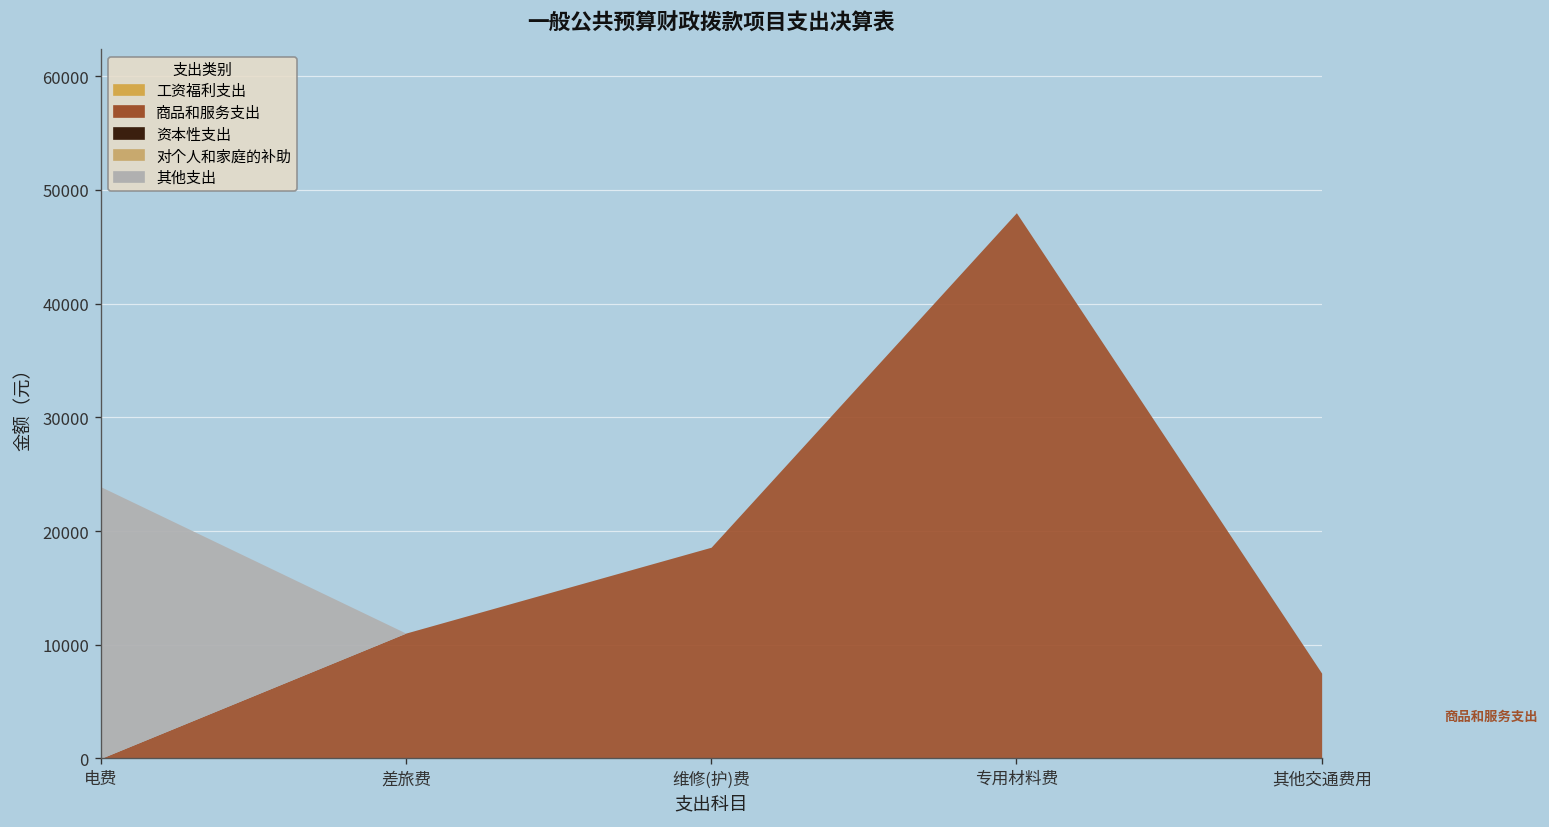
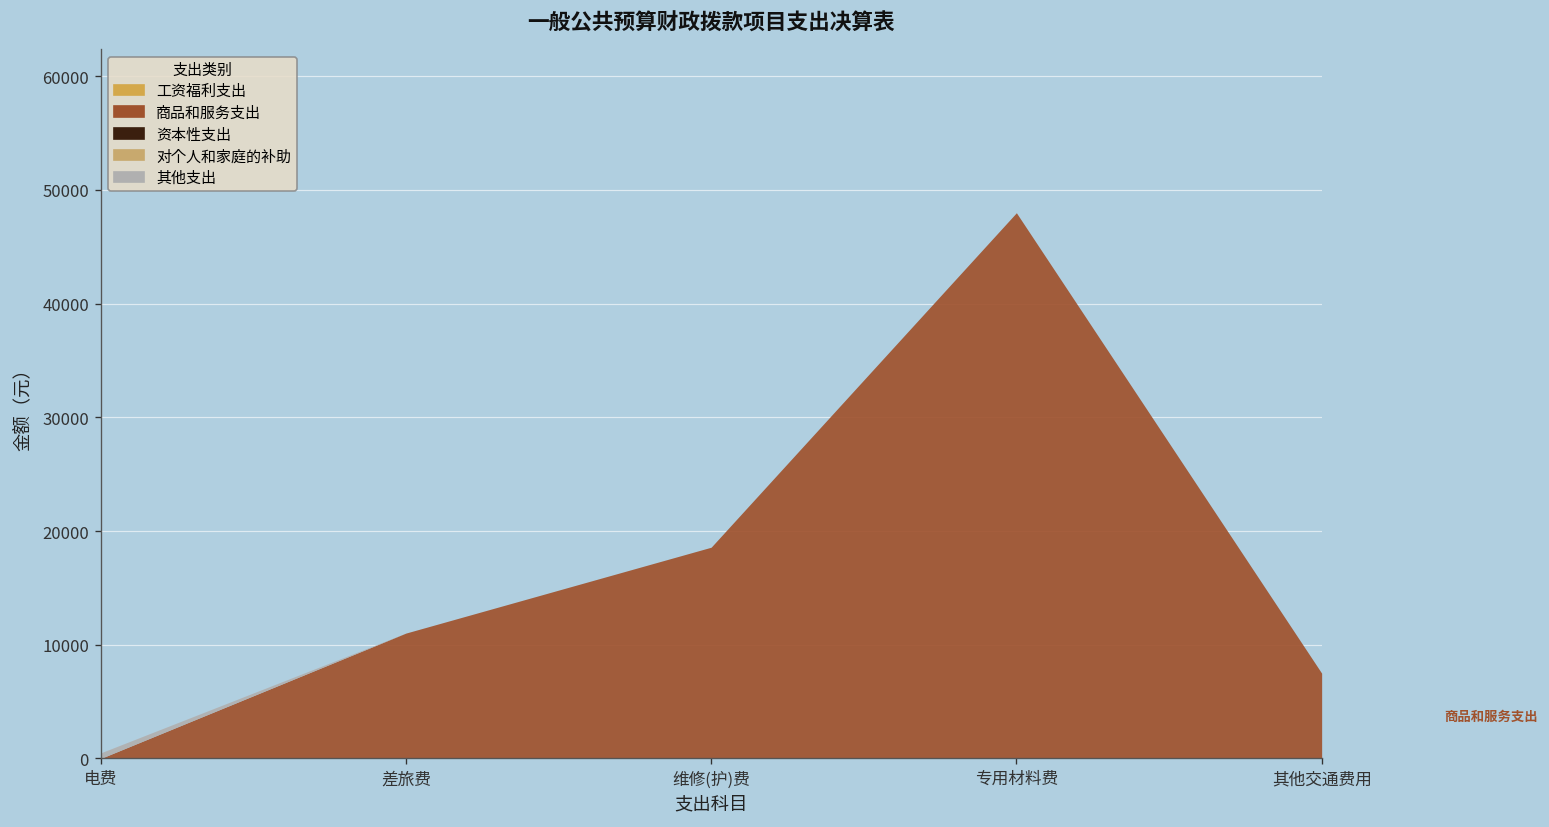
  {
    "其他支出": {
-     "电费": 24000
+     "电费": 0
    }
  }
